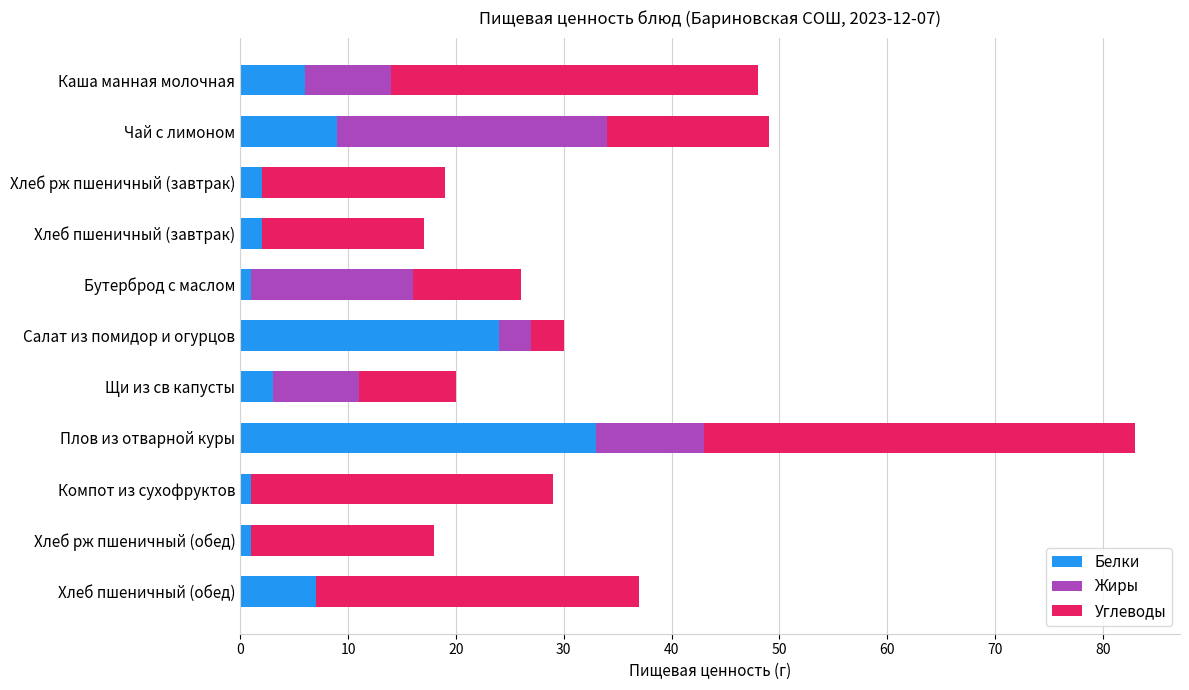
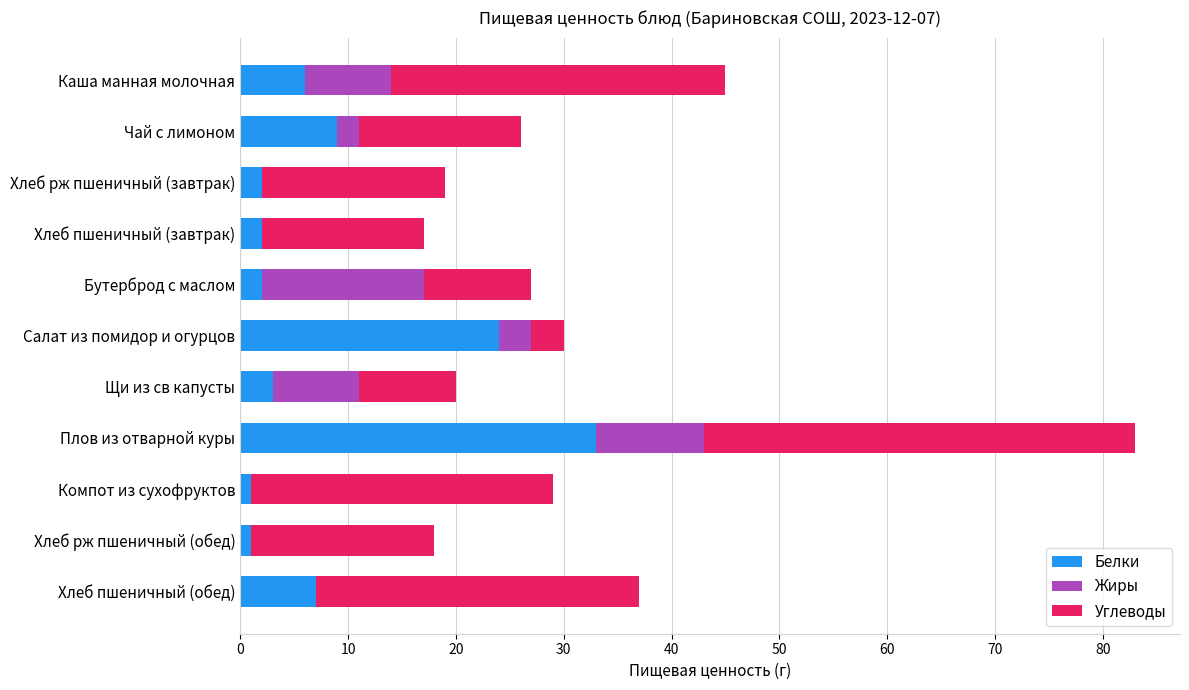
  {
    "Белки": {
      "Каша манная молочная": 6,
      "Чай с лимоном": 9,
      "Хлеб рж пшеничный (завтрак)": 2,
      "Хлеб пшеничный (завтрак)": 2,
-     "Бутерброд с маслом": 1,
+     "Бутерброд с маслом": 2,
      "Салат из помидор и огурцов": 24,
      "Щи из св капусты": 3,
      "Плов из отварной куры": 33,
      "Компот из сухофруктов": 1,
      "Хлеб рж пшеничный (обед)": 1,
      "Хлеб пшеничный (обед)": 7
    },
    "Жиры": {
      "Каша манная молочная": 8,
-     "Чай с лимоном": 25,
+     "Чай с лимоном": 2,
      "Хлеб рж пшеничный (завтрак)": 0,
      "Хлеб пшеничный (завтрак)": 0,
      "Бутерброд с маслом": 15,
      "Салат из помидор и огурцов": 3,
      "Щи из св капусты": 8,
      "Плов из отварной куры": 10,
      "Компот из сухофруктов": 0,
      "Хлеб рж пшеничный (обед)": 0,
      "Хлеб пшеничный (обед)": 0
    },
    "Углеводы": {
-     "Каша манная молочная": 34,
+     "Каша манная молочная": 31,
      "Чай с лимоном": 15,
      "Хлеб рж пшеничный (завтрак)": 17,
      "Хлеб пшеничный (завтрак)": 15,
      "Бутерброд с маслом": 10,
      "Салат из помидор и огурцов": 3,
      "Щи из св капусты": 9,
      "Плов из отварной куры": 40,
      "Компот из сухофруктов": 28,
      "Хлеб рж пшеничный (обед)": 17,
      "Хлеб пшеничный (обед)": 30
    }
  }
